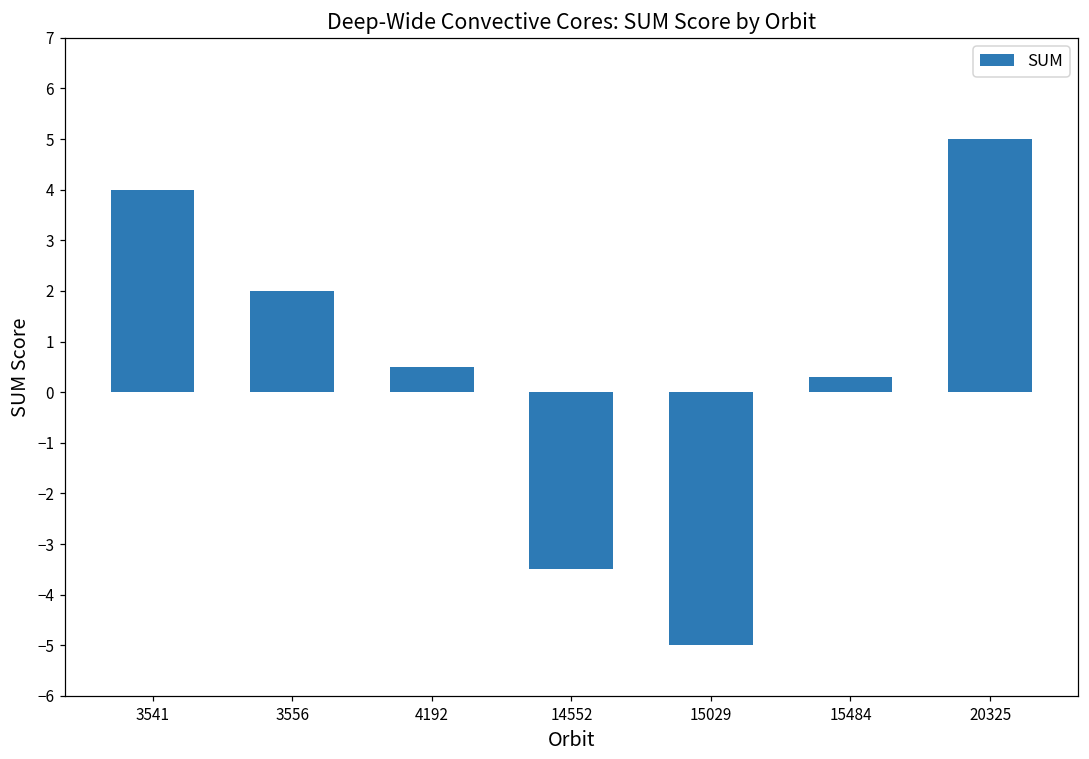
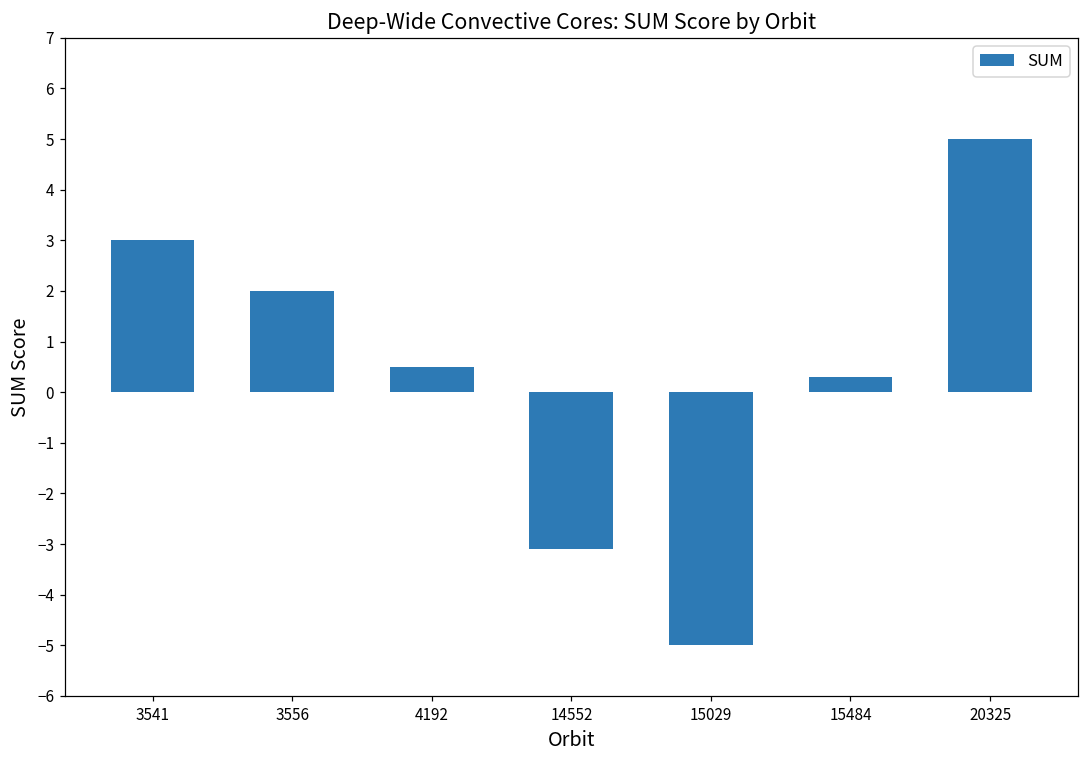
  {
-   "3541": 4,
+   "3541": 3,
    "3556": 2.0,
    "4192": 0.5,
-   "14552": -3.5,
+   "14552": -3.1,
    "15029": -5.0,
    "15484": 0.3,
    "20325": 5.0
  }
